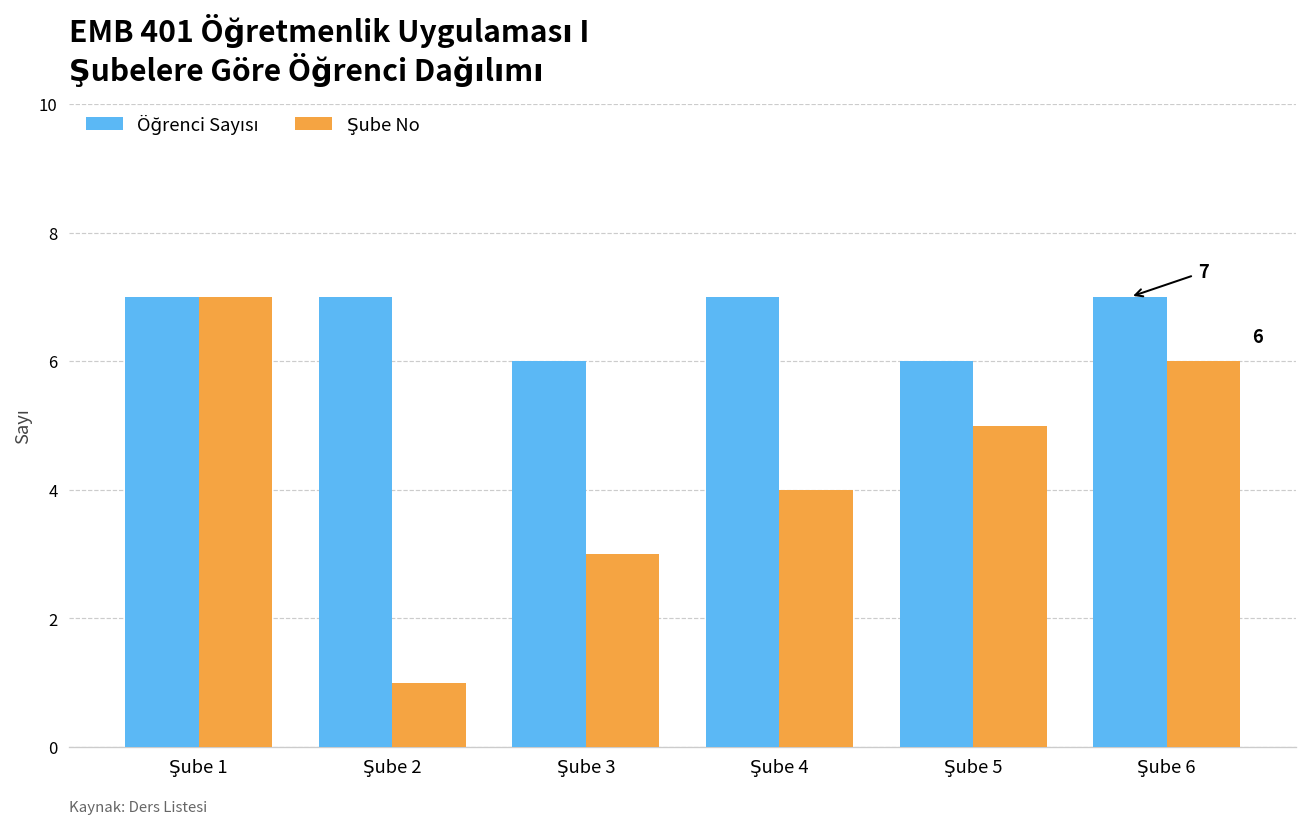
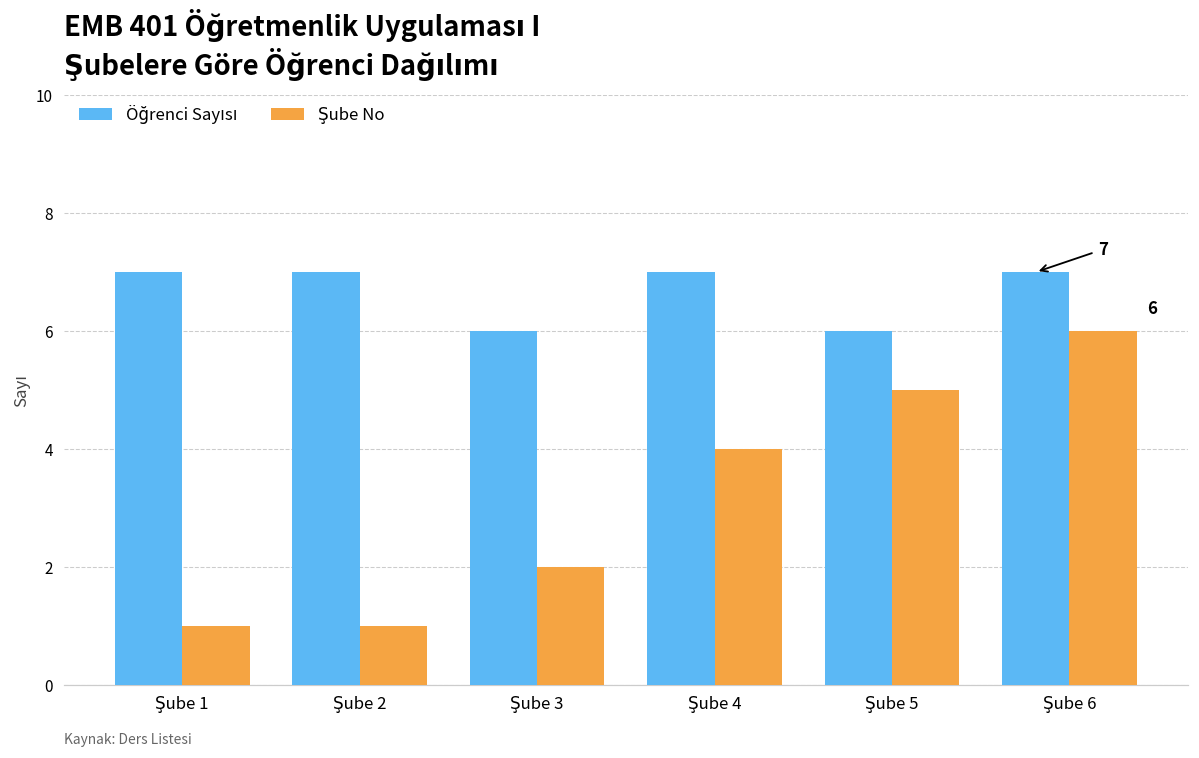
  {
    "Öğrenci Sayısı": {
      "Şube 6": 7
    },
    "Şube No": {
-     "Şube 1": 7,
+     "Şube 1": 1,
      "Şube 2": 1,
-     "Şube 3": 3,
+     "Şube 3": 2,
      "Şube 4": 4,
      "Şube 5": 5,
      "Şube 6": 6
    }
  }
